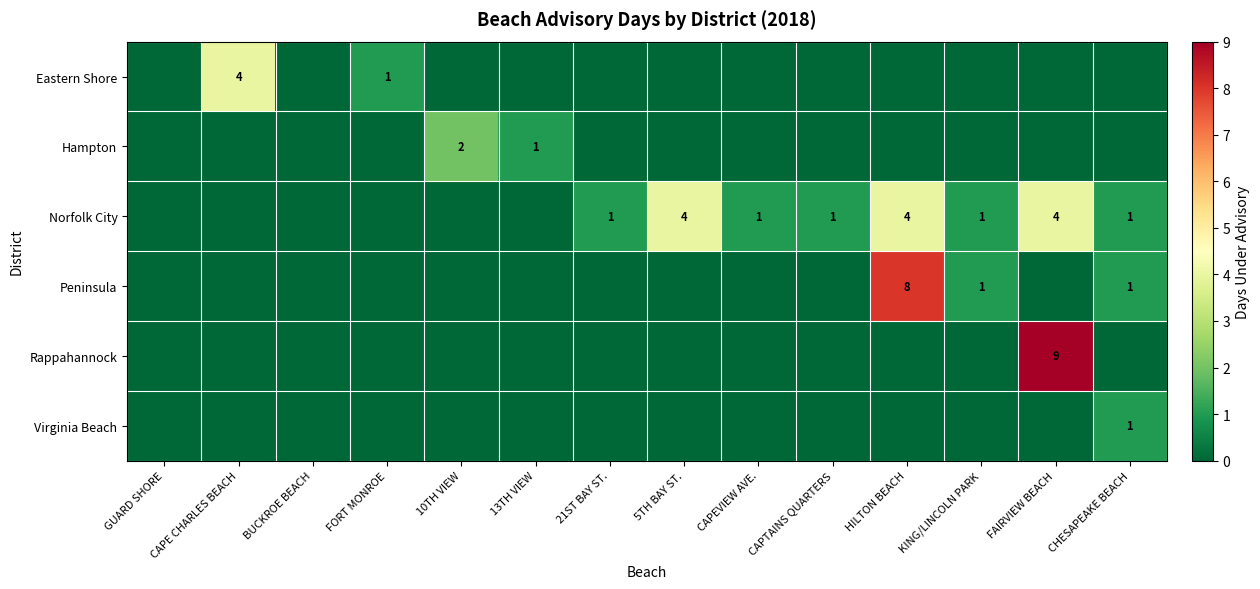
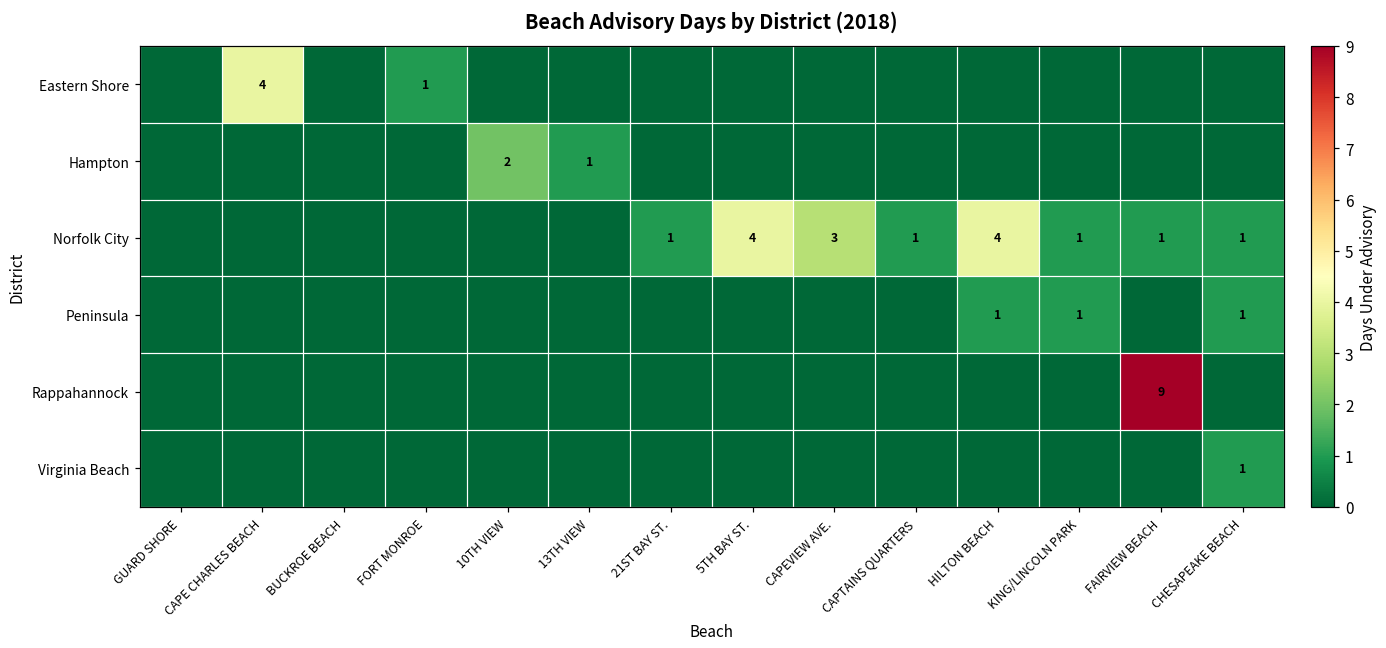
  {
    "Eastern Shore": {
      "CAPE CHARLES BEACH": 4,
      "FORT MONROE": 1
    },
    "Hampton": {
      "10TH VIEW": 2,
      "13TH VIEW": 1
    },
    "Norfolk City": {
      "21ST BAY ST.": 1,
      "5TH BAY ST.": 4,
-     "CAPEVIEW AVE.": 1,
+     "CAPEVIEW AVE.": 3,
      "CAPTAINS QUARTERS": 1,
      "HILTON BEACH": 4,
      "KING/LINCOLN PARK": 1,
-     "FAIRVIEW BEACH": 4,
+     "FAIRVIEW BEACH": 1,
      "CHESAPEAKE BEACH": 1
    },
    "Peninsula": {
-     "HILTON BEACH": 8,
+     "HILTON BEACH": 1,
      "KING/LINCOLN PARK": 1,
      "CHESAPEAKE BEACH": 1
    },
    "Rappahannock": {
      "FAIRVIEW BEACH": 9
    },
    "Virginia Beach": {
      "CHESAPEAKE BEACH": 1
    }
  }
